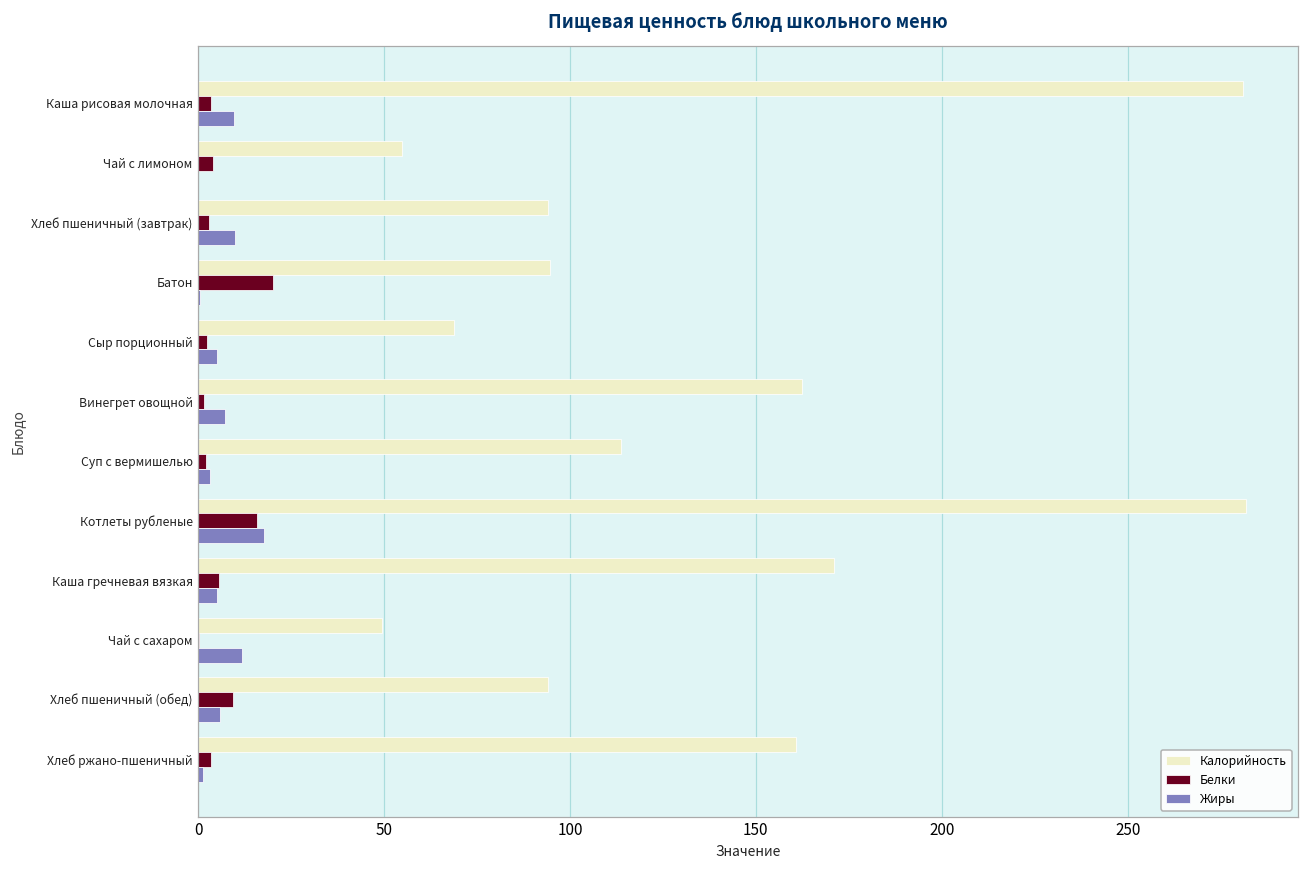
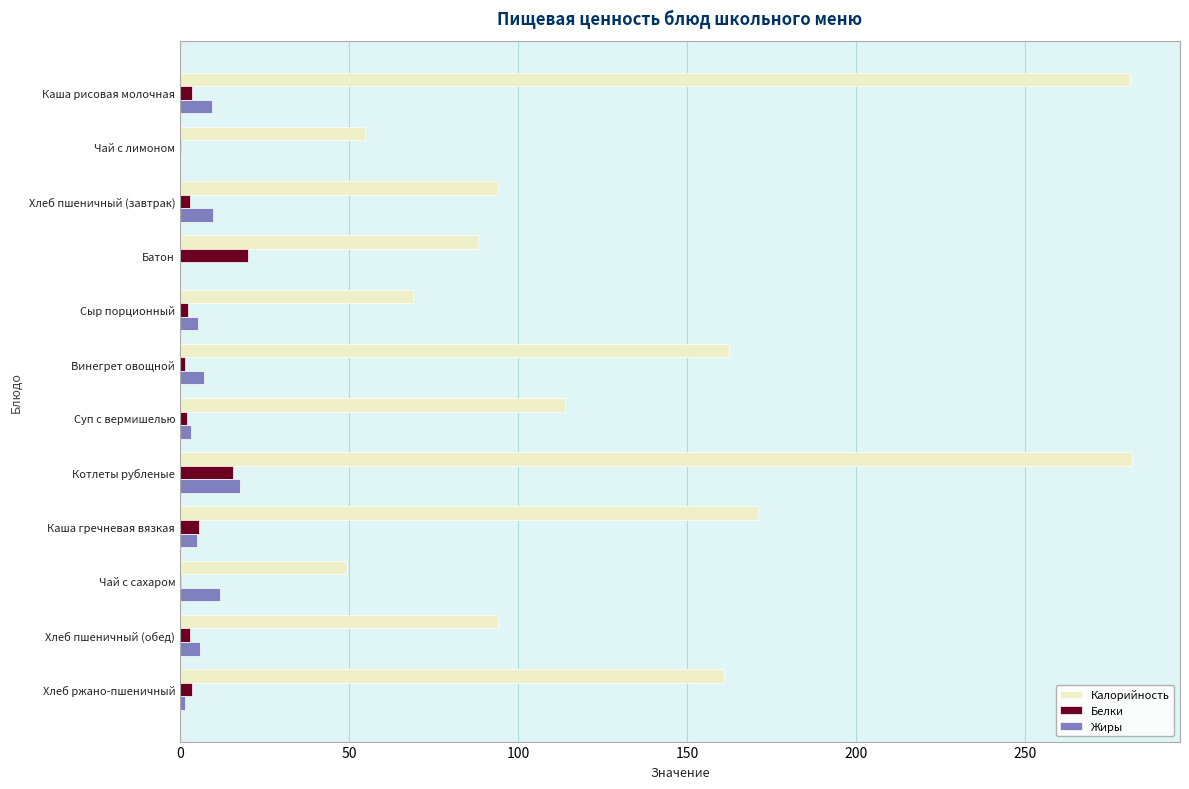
  {
    "Калорийность": {
      "Каша рисовая молочная": 281,
      "Чай с лимоном": 55,
      "Хлеб пшеничный (завтрак)": 94,
-     "Батон": 95,
+     "Батон": 88,
      "Сыр порционный": 69,
      "Винегрет овощной": 162,
      "Суп с вермишелью": 114,
      "Котлеты рубленые": 282,
      "Каша гречневая вязкая": 171,
      "Чай с сахаром": 49,
      "Хлеб пшеничный (обед)": 94,
      "Хлеб ржано-пшеничный": 161
    },
    "Белки": {
      "Каша рисовая молочная": 4,
-     "Чай с лимоном": 4,
+     "Чай с лимоном": 0,
      "Хлеб пшеничный (завтрак)": 3,
      "Батон": 20,
      "Сыр порционный": 3,
      "Винегрет овощной": 2,
      "Суп с вермишелью": 2,
      "Котлеты рубленые": 16,
      "Каша гречневая вязкая": 6,
-     "Хлеб пшеничный (обед)": 9,
+     "Хлеб пшеничный (обед)": 3,
      "Хлеб ржано-пшеничный": 3
    },
    "Жиры": {
      "Каша рисовая молочная": 10,
      "Хлеб пшеничный (завтрак)": 10,
      "Сыр порционный": 5,
      "Винегрет овощной": 7,
      "Суп с вермишелью": 3,
      "Котлеты рубленые": 18,
      "Каша гречневая вязкая": 5,
      "Чай с сахаром": 12,
      "Хлеб пшеничный (обед)": 6,
      "Хлеб ржано-пшеничный": 1
    }
  }
